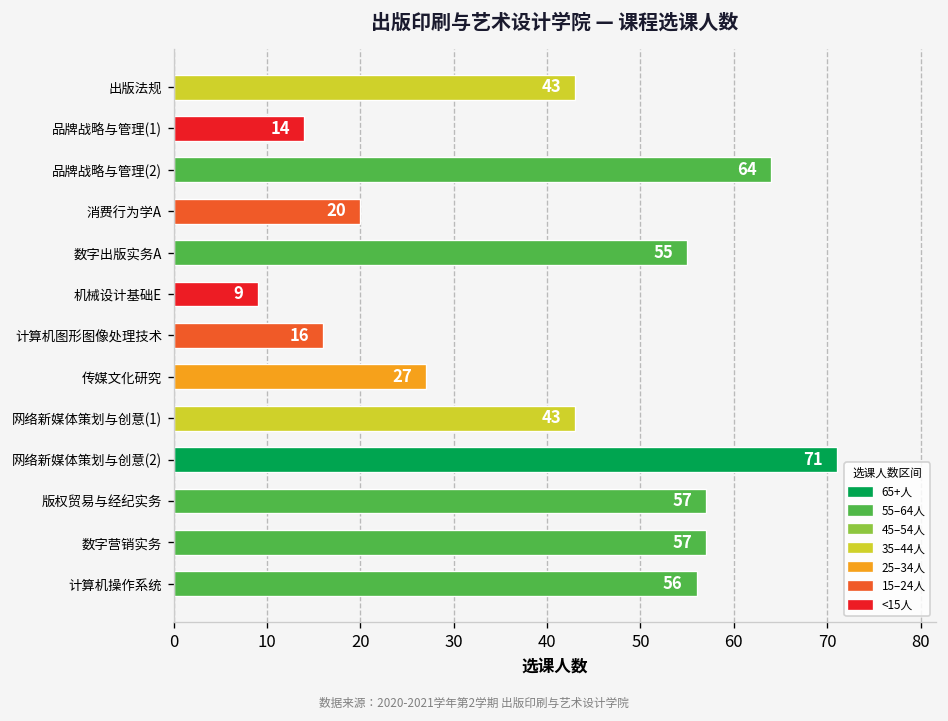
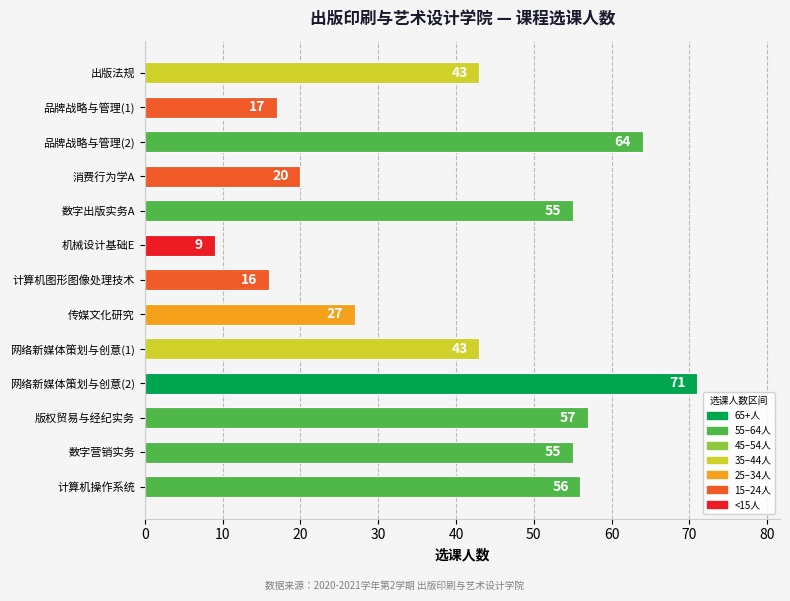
  {
    "出版法规": 43,
-   "品牌战略与管理(1)": 14,
+   "品牌战略与管理(1)": 17,
    "品牌战略与管理(2)": 64,
    "消费行为学A": 20,
    "数字出版实务A": 55,
    "机械设计基础E": 9,
    "计算机图形图像处理技术": 16,
    "传媒文化研究": 27,
    "网络新媒体策划与创意(1)": 43,
    "网络新媒体策划与创意(2)": 71,
    "版权贸易与经纪实务": 57,
-   "数字营销实务": 57,
+   "数字营销实务": 55,
    "计算机操作系统": 56
  }
